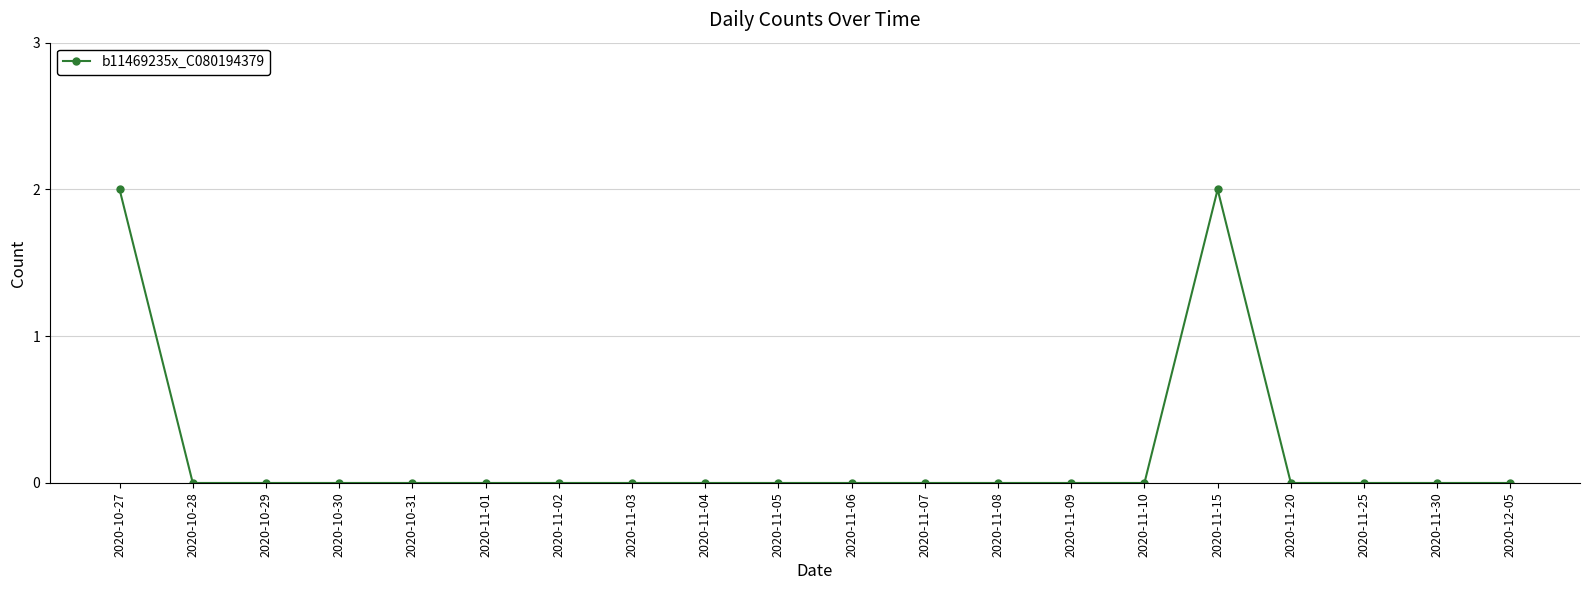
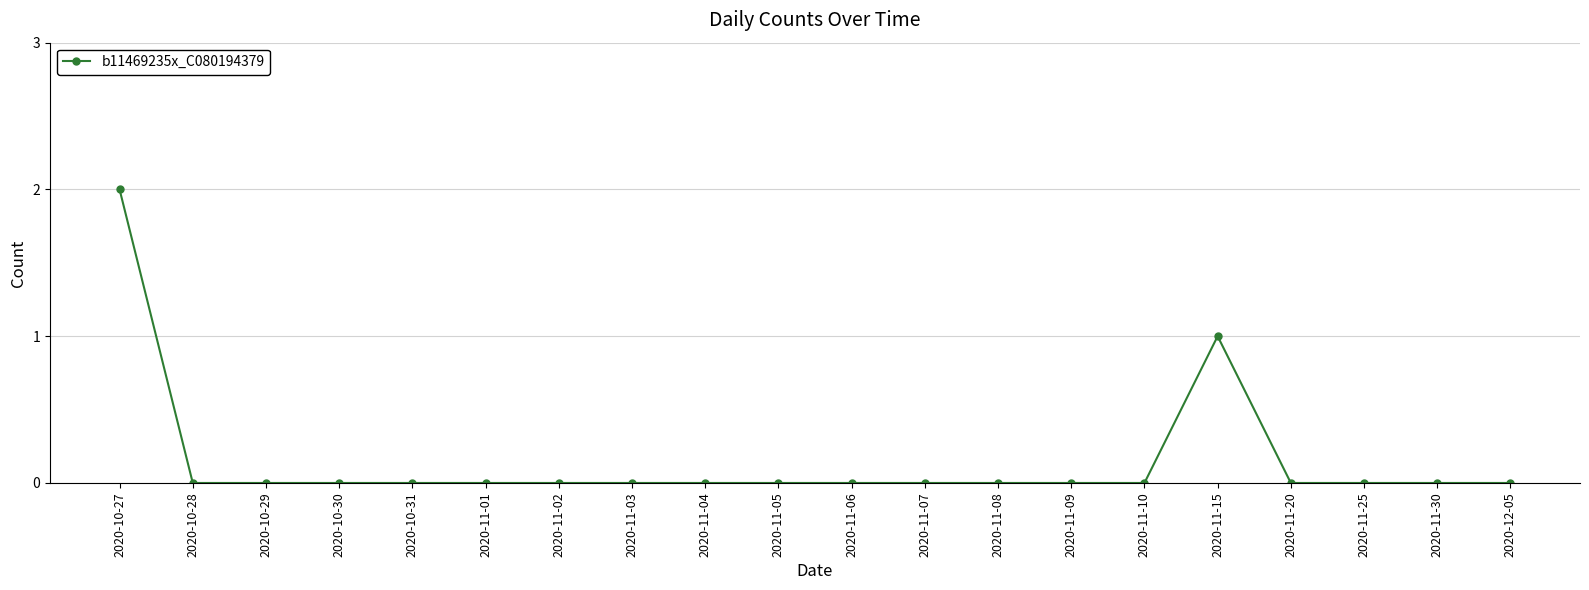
  {
    "2020-10-27": 2,
    "2020-10-28": 0,
    "2020-10-29": 0,
    "2020-10-30": 0,
    "2020-10-31": 0,
    "2020-11-01": 0,
    "2020-11-02": 0,
    "2020-11-03": 0,
    "2020-11-04": 0,
    "2020-11-05": 0,
    "2020-11-06": 0,
    "2020-11-07": 0,
    "2020-11-08": 0,
    "2020-11-09": 0,
    "2020-11-10": 0,
-   "2020-11-15": 2,
+   "2020-11-15": 1,
    "2020-11-20": 0,
    "2020-11-25": 0,
    "2020-11-30": 0,
    "2020-12-05": 0
  }
